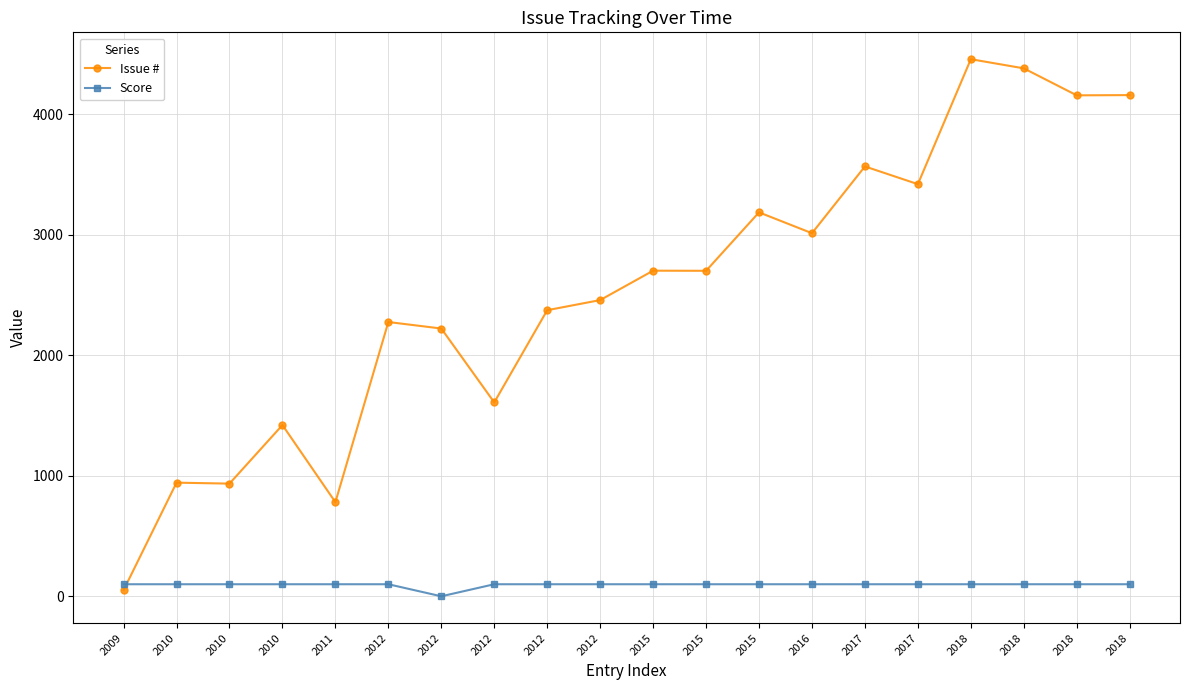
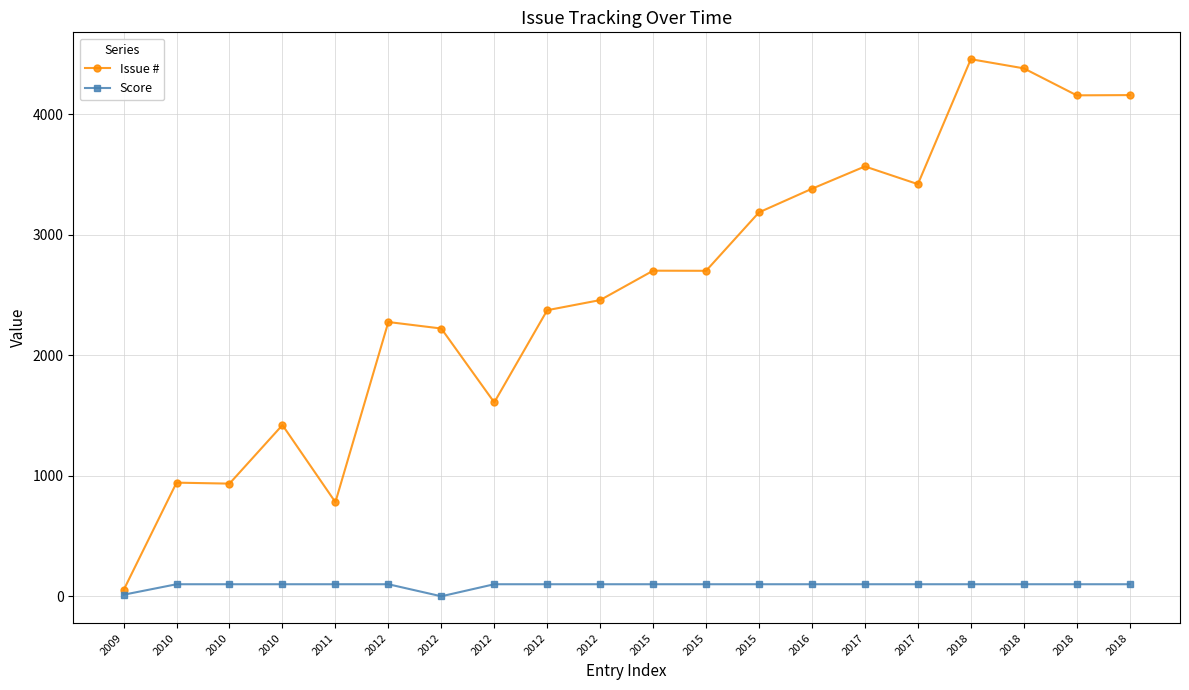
  {
    "Issue #": {
      "2009": 50,
      "2011": 780,
-     "2016": 3010
+     "2016": 3380
    },
    "Score": {
-     "2009": 100,
+     "2009": 10,
      "2011": 100,
      "2016": 100
    }
  }
